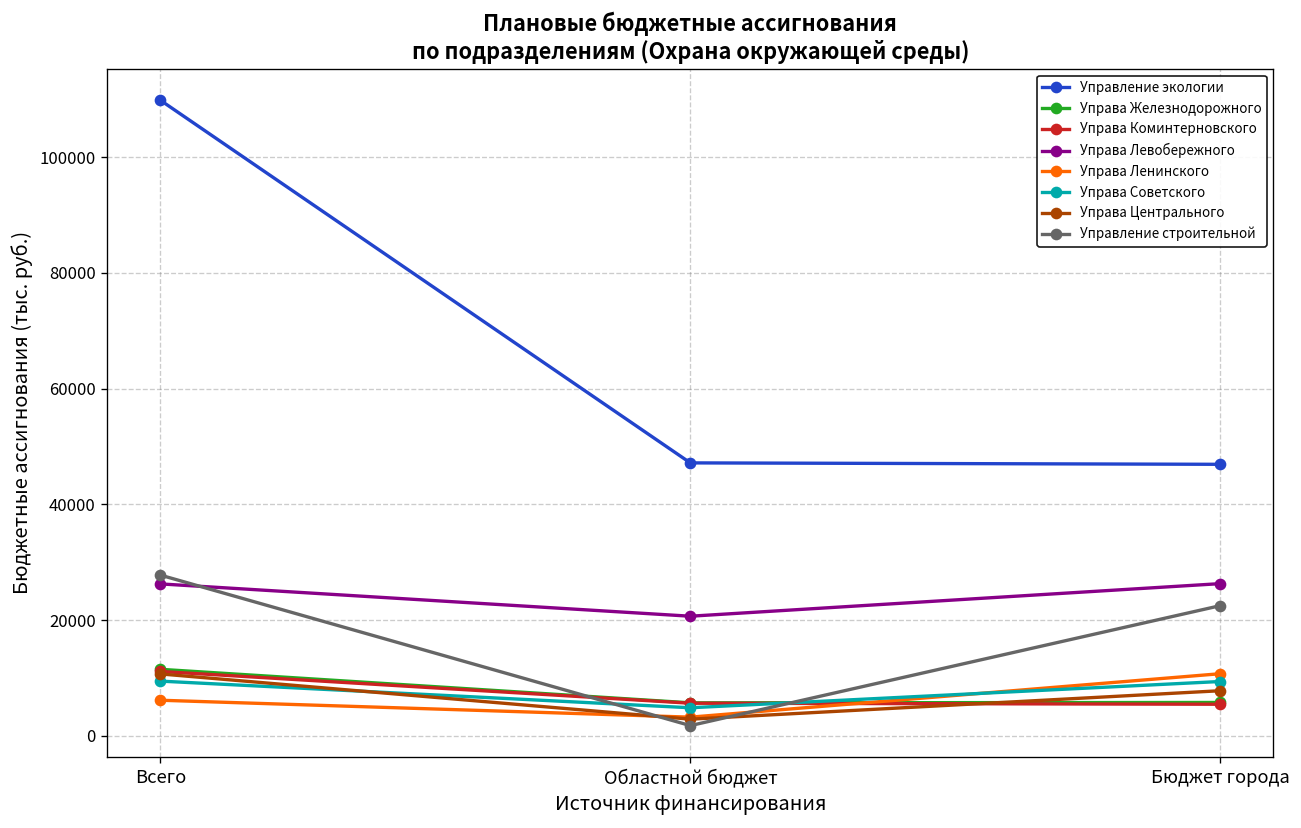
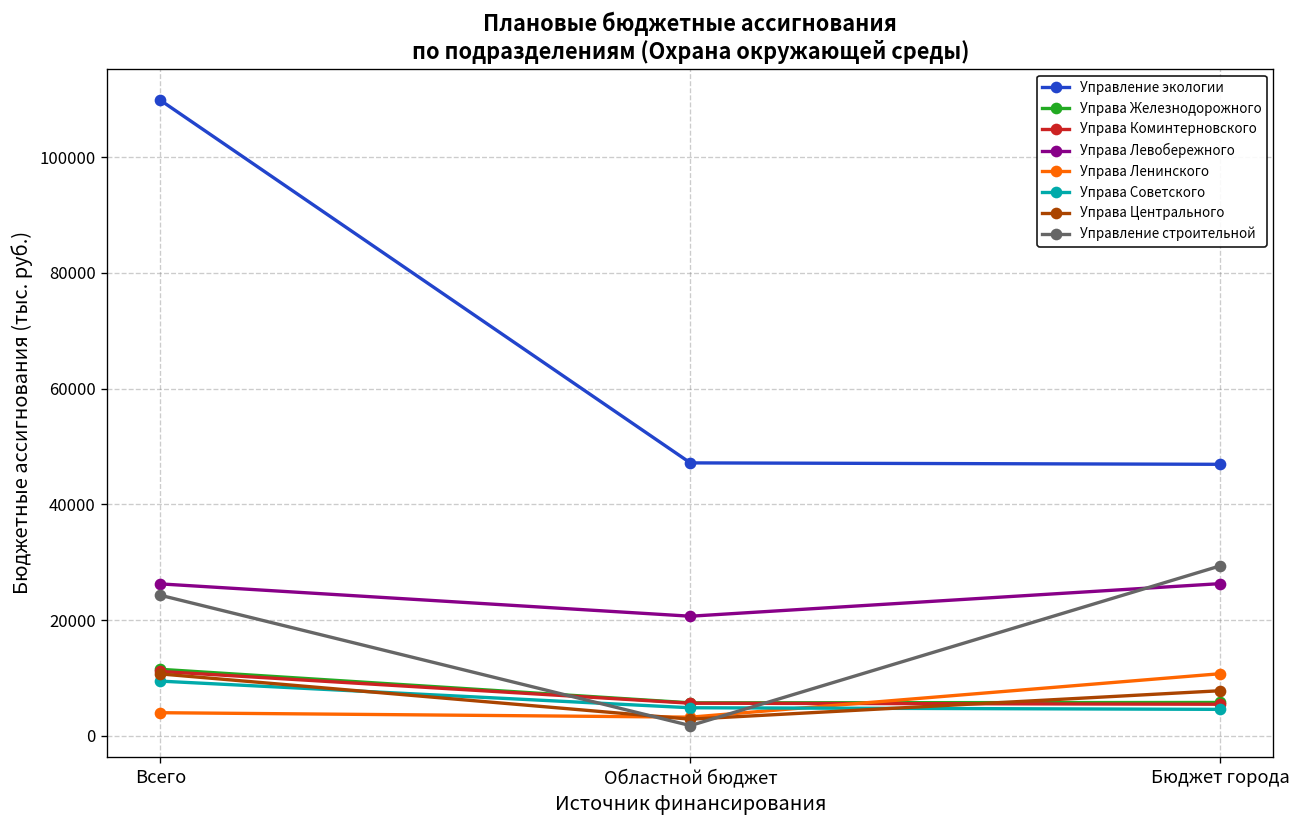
  {
    "Управление экологии": {
      "Всего": 110000,
      "Областной бюджет": 47000,
      "Бюджет города": 47000
    },
    "Управа Левобережного": {
      "Всего": 26000,
      "Областной бюджет": 21000,
      "Бюджет города": 26000
    },
    "Управа Ленинского": {
-     "Всего": 6000,
+     "Всего": 4000,
      "Бюджет города": 11000
    },
    "Управа Советского": {
      "Всего": 9000,
      "Областной бюджет": 5000,
-     "Бюджет города": 9000
+     "Бюджет города": 5000
    },
    "Управление строительной": {
-     "Всего": 28000,
+     "Всего": 24000,
      "Областной бюджет": 2000,
-     "Бюджет города": 23000
+     "Бюджет города": 29000
    }
  }
